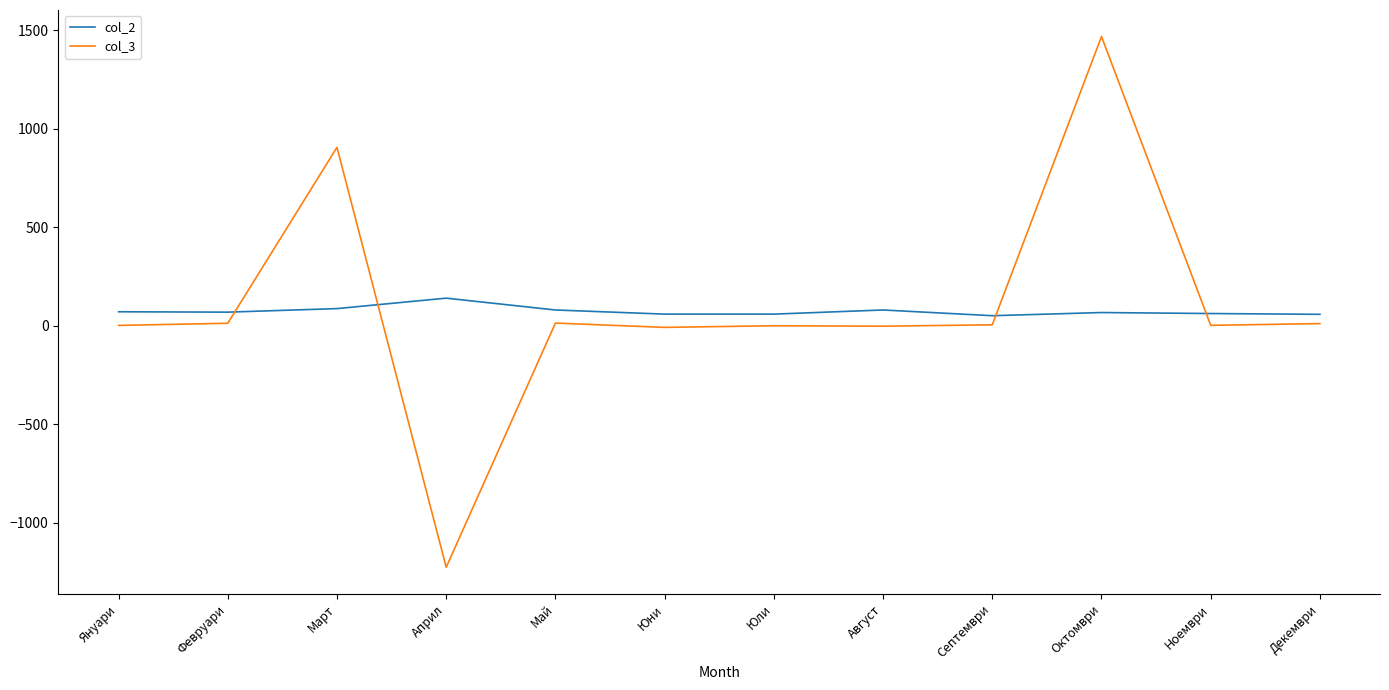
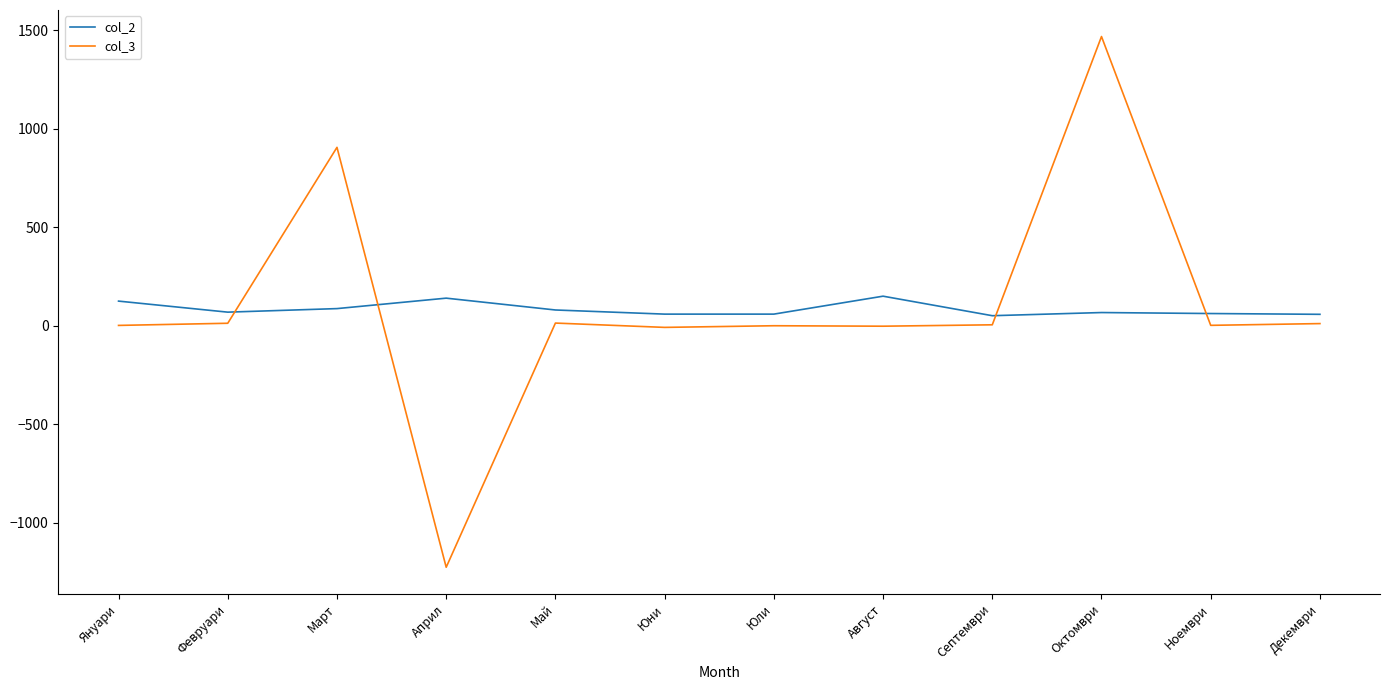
  {
    "col_2": {
-     "Януари": 70,
+     "Януари": 130,
      "Февруари": 70,
      "Март": 90,
      "Април": 140,
      "Май": 80,
      "Юни": 60,
      "Юли": 60,
-     "Август": 80,
+     "Август": 150,
      "Септември": 50,
      "Октомври": 70,
      "Ноември": 60,
      "Декември": 60
    },
    "col_3": {
      "Януари": 0,
      "Февруари": 10,
      "Март": 900,
      "Април": -1230,
      "Май": 10,
      "Юни": -10,
      "Юли": 0,
      "Август": 0,
      "Септември": 0,
      "Октомври": 1470,
      "Ноември": 0,
      "Декември": 10
    }
  }
